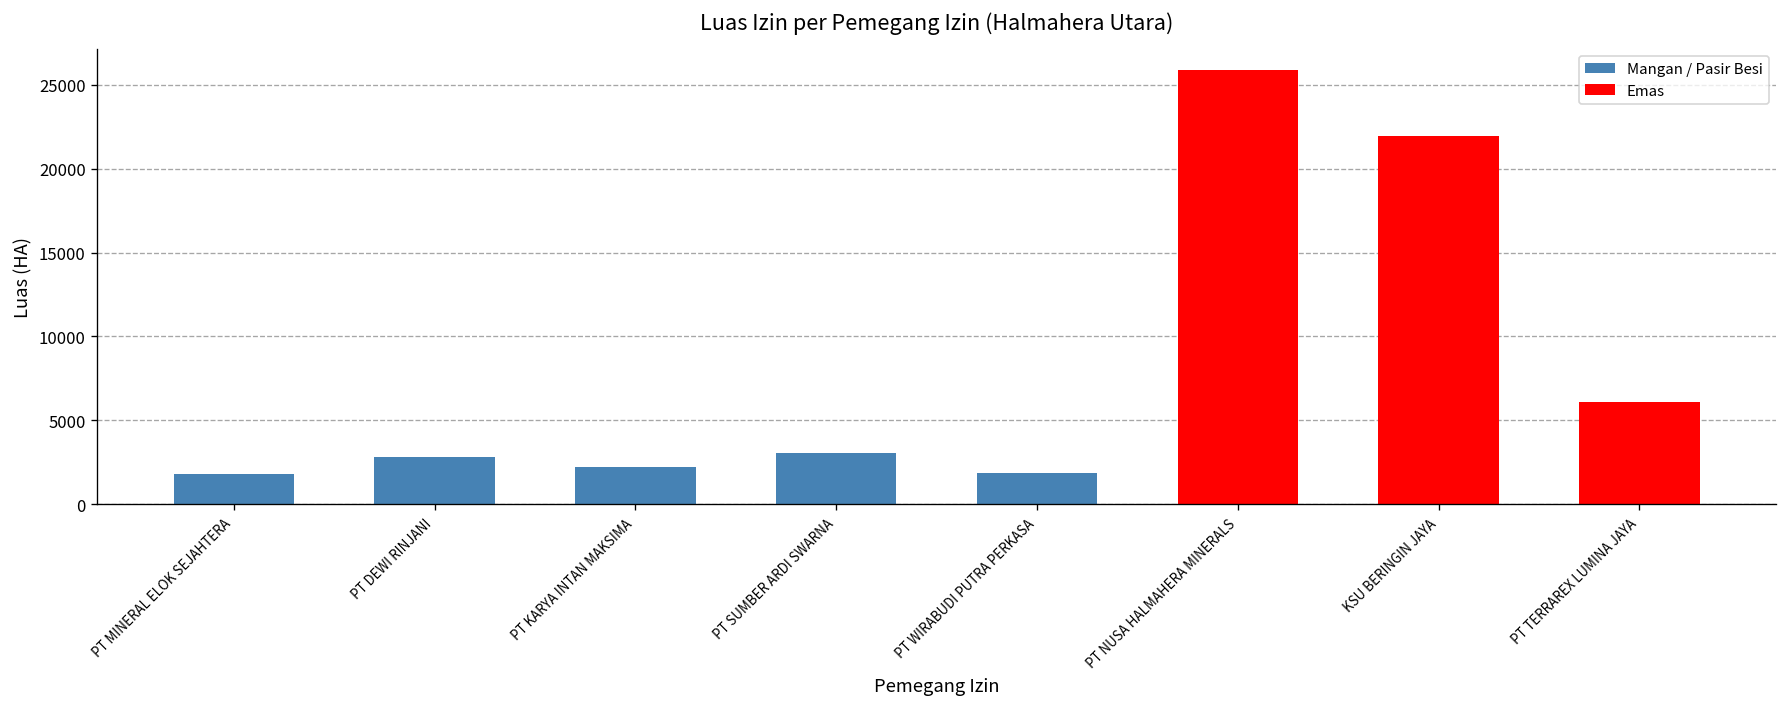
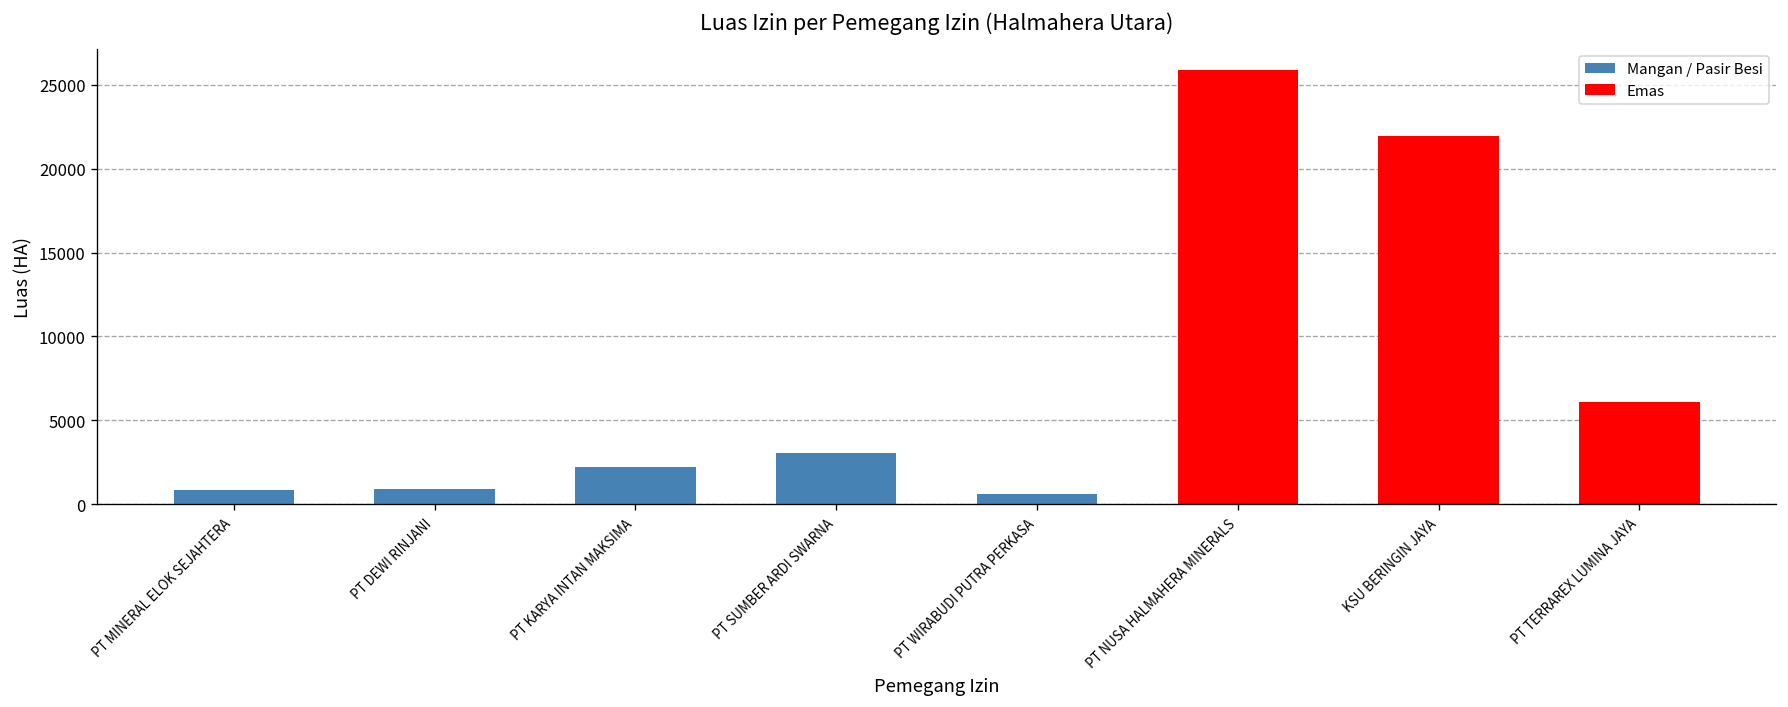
  {
    "Mangan / Pasir Besi": {
-     "PT MINERAL ELOK SEJAHTERA": 1800,
-     "PT DEWI RINJANI": 2800,
+     "PT MINERAL ELOK SEJAHTERA": 800,
+     "PT DEWI RINJANI": 900,
      "PT KARYA INTAN MAKSIMA": 2200,
      "PT SUMBER ARDI SWARNA": 3000,
-     "PT WIRABUDI PUTRA PERKASA": 1900
+     "PT WIRABUDI PUTRA PERKASA": 600
    },
    "Emas": {
      "PT NUSA HALMAHERA MINERALS": 25900,
      "KSU BERINGIN JAYA": 21900,
      "PT TERRAREX LUMINA JAYA": 6100
    }
  }
